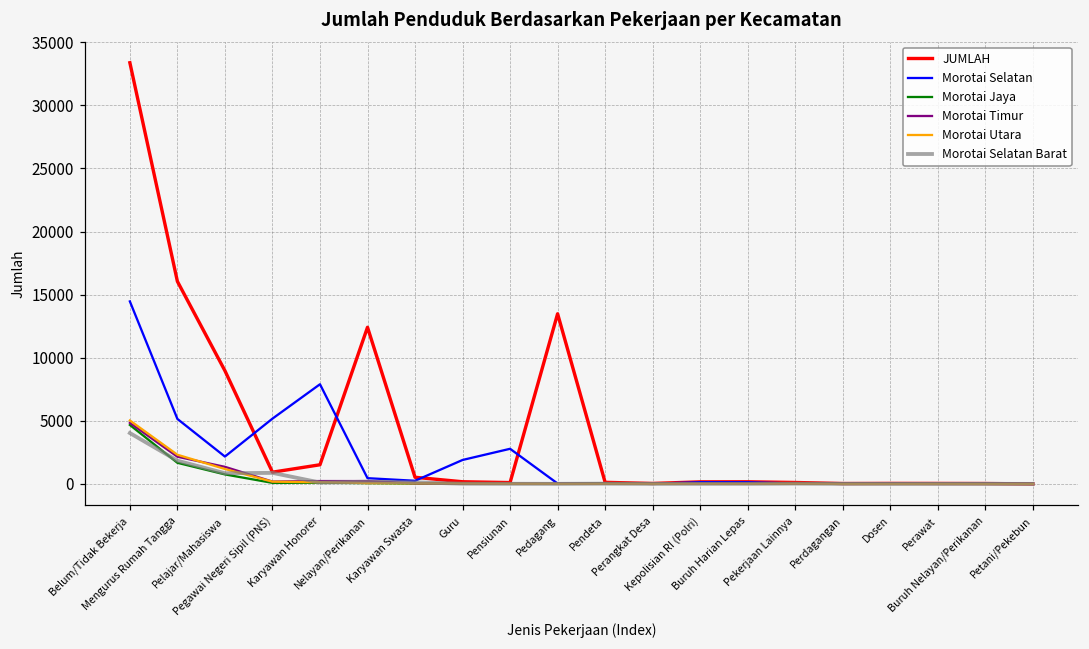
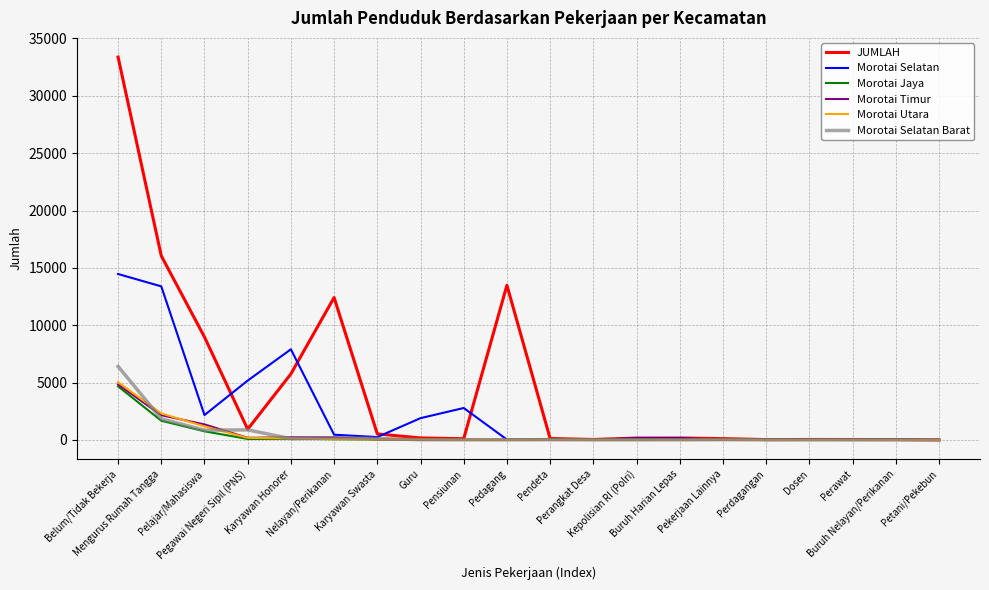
  {
    "JUMLAH": {
      "Belum/Tidak Bekerja": 33400,
      "Mengurus Rumah Tangga": 16000,
      "Pelajar/Mahasiswa": 9000,
-     "Karyawan Honorer": 1500,
+     "Karyawan Honorer": 5800,
      "Nelayan/Perikanan": 12400,
      "Karyawan Swasta": 500,
      "Pedagang": 13500
    },
    "Morotai Selatan": {
      "Belum/Tidak Bekerja": 14500,
-     "Mengurus Rumah Tangga": 5100,
+     "Mengurus Rumah Tangga": 13400,
      "Pelajar/Mahasiswa": 2200,
      "Pegawai Negeri Sipil (PNS)": 5200,
      "Karyawan Honorer": 7900,
      "Nelayan/Perikanan": 500,
      "Guru": 1900,
      "Pensiunan": 2800
    },
    "Morotai Selatan Barat": {
-     "Belum/Tidak Bekerja": 4000
+     "Belum/Tidak Bekerja": 6400
    }
  }
